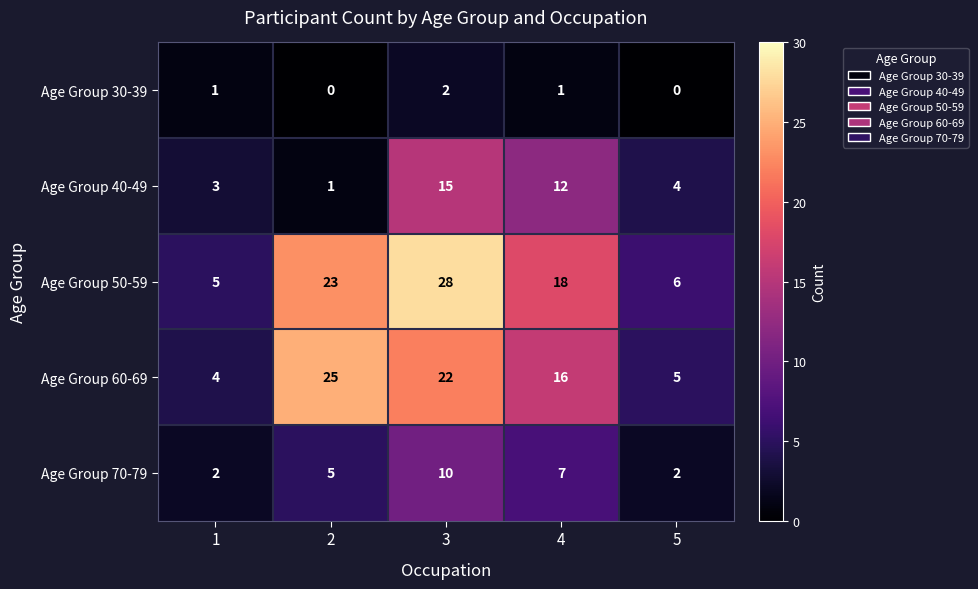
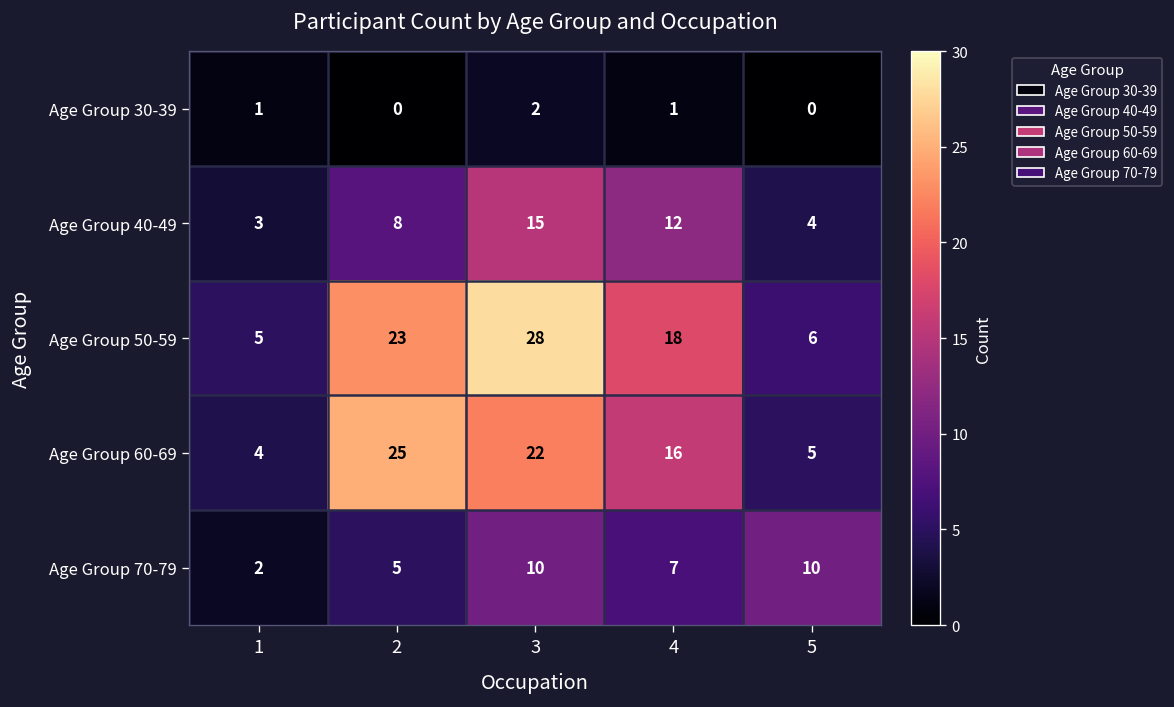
  {
    "Age Group 30-39": {
      "1": 1,
      "2": 0,
      "3": 2,
      "4": 1,
      "5": 0
    },
    "Age Group 40-49": {
      "1": 3,
-     "2": 1,
+     "2": 8,
      "3": 15,
      "4": 12,
      "5": 4
    },
    "Age Group 50-59": {
      "1": 5,
      "2": 23,
      "3": 28,
      "4": 18,
      "5": 6
    },
    "Age Group 60-69": {
      "1": 4,
      "2": 25,
      "3": 22,
      "4": 16,
      "5": 5
    },
    "Age Group 70-79": {
      "1": 2,
      "2": 5,
      "3": 10,
      "4": 7,
-     "5": 2
+     "5": 10
    }
  }
